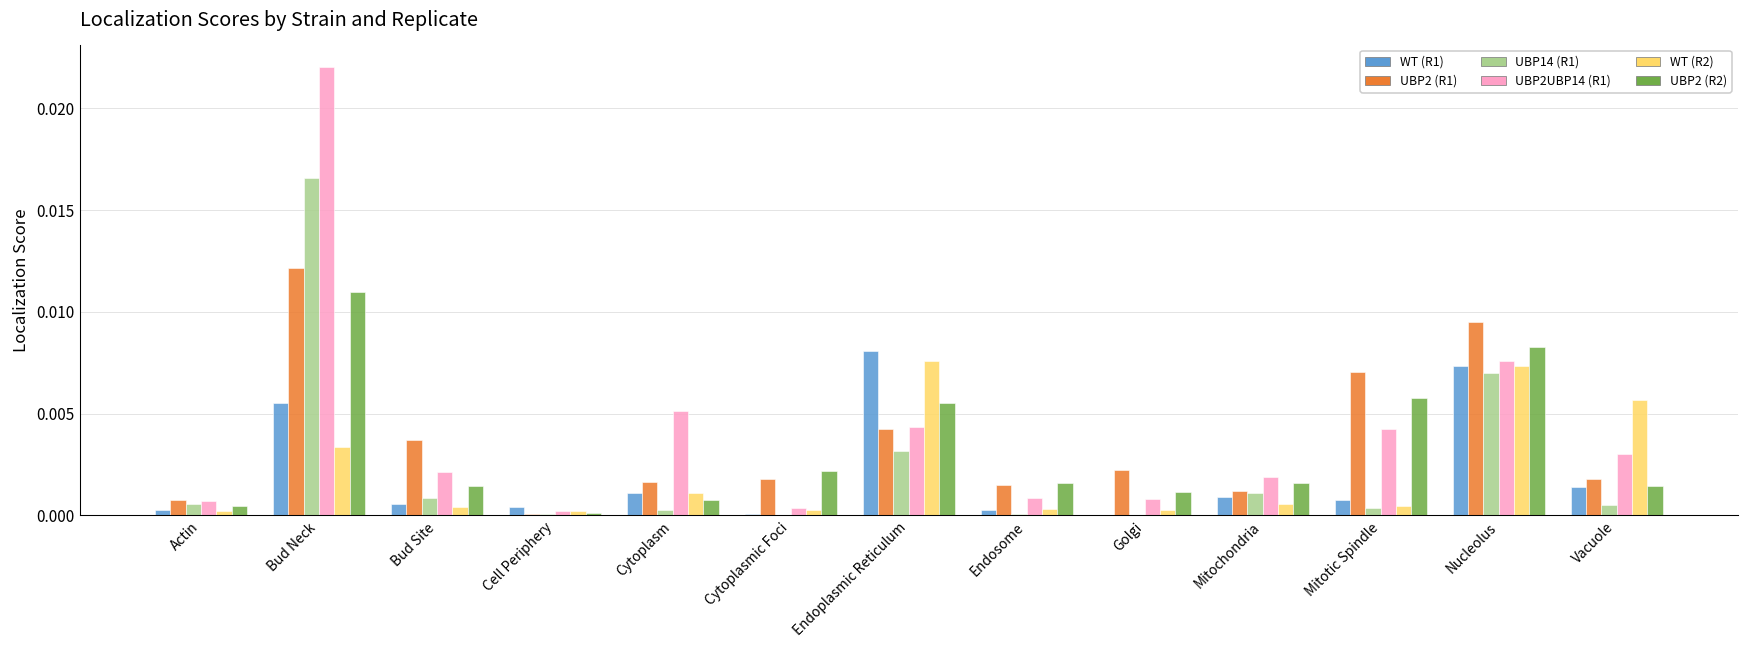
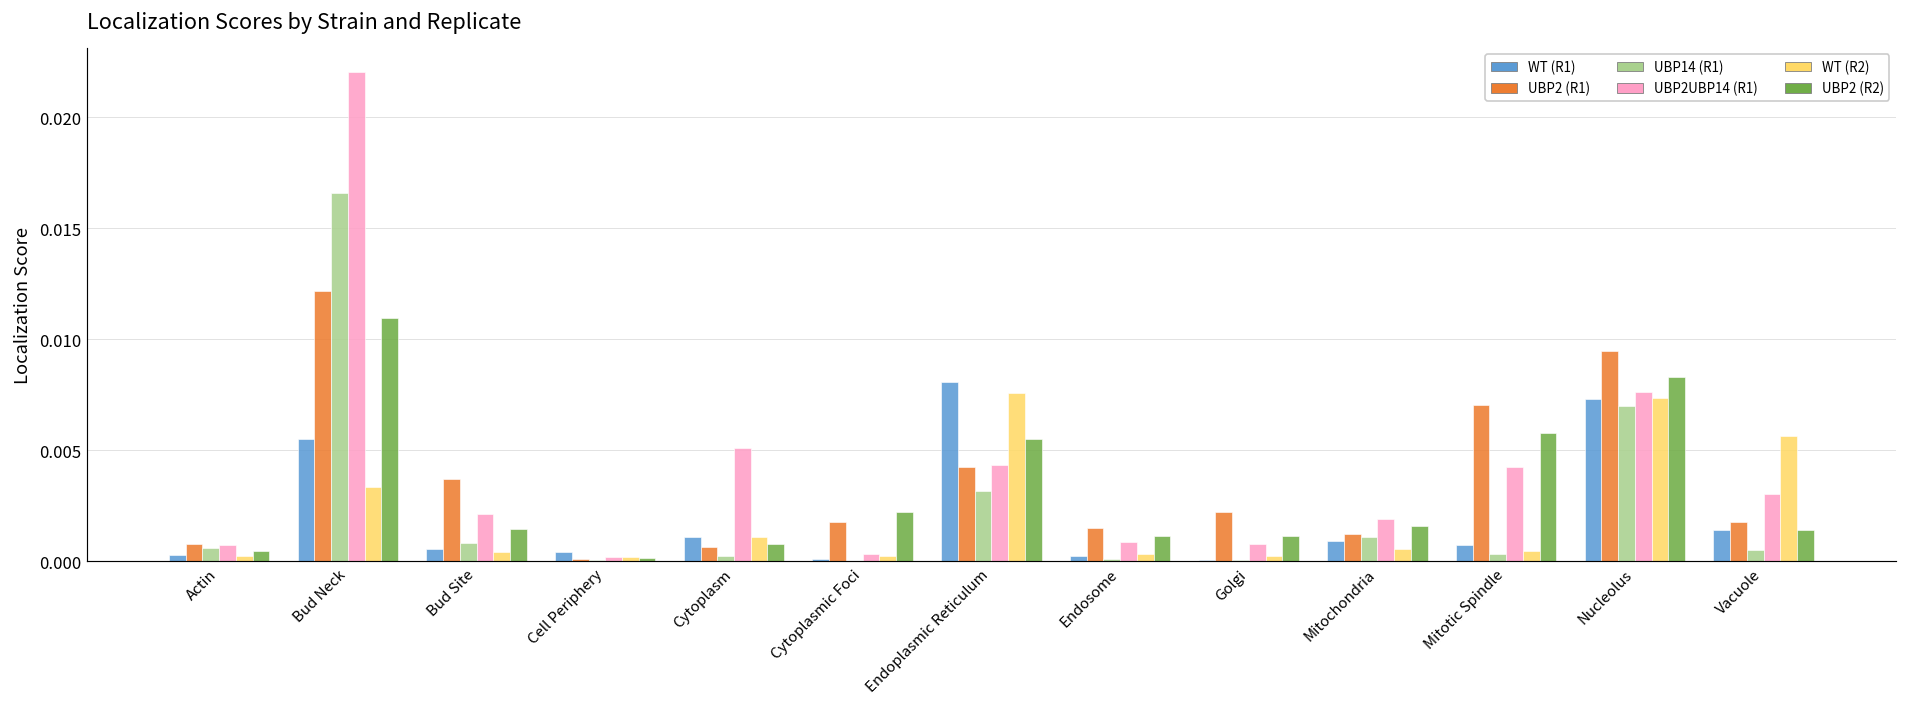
  {
    "WT (R1)": {
      "Actin": 0.0003,
      "Bud Neck": 0.0055,
      "Bud Site": 0.0006,
      "Cell Periphery": 0.0004,
      "Cytoplasm": 0.0011,
      "Endoplasmic Reticulum": 0.0081,
      "Endosome": 0.0003,
      "Mitochondria": 0.0009,
      "Mitotic Spindle": 0.0007,
      "Nucleolus": 0.0073,
      "Vacuole": 0.0014
    },
    "UBP2 (R1)": {
      "Actin": 0.0008,
      "Bud Neck": 0.0122,
      "Bud Site": 0.0037,
-     "Cytoplasm": 0.0016,
+     "Cytoplasm": 0.0006,
      "Cytoplasmic Foci": 0.0018,
      "Endoplasmic Reticulum": 0.0042,
      "Endosome": 0.0015,
      "Golgi": 0.0022,
      "Mitochondria": 0.0012,
      "Mitotic Spindle": 0.0070,
      "Nucleolus": 0.0095,
      "Vacuole": 0.0018
    },
    "UBP14 (R1)": {
      "Actin": 0.0006,
      "Bud Neck": 0.0166,
      "Bud Site": 0.0008,
      "Cytoplasm": 0.0003,
      "Endoplasmic Reticulum": 0.0031,
      "Mitochondria": 0.0011,
      "Mitotic Spindle": 0.0003,
      "Nucleolus": 0.0070,
      "Vacuole": 0.0005
    },
    "UBP2UBP14 (R1)": {
      "Actin": 0.0007,
      "Bud Neck": 0.0220,
      "Bud Site": 0.0021,
      "Cell Periphery": 0.0002,
      "Cytoplasm": 0.0051,
      "Cytoplasmic Foci": 0.0003,
      "Endoplasmic Reticulum": 0.0044,
      "Endosome": 0.0009,
      "Golgi": 0.0008,
      "Mitochondria": 0.0019,
      "Mitotic Spindle": 0.0043,
      "Nucleolus": 0.0076,
      "Vacuole": 0.0030
    },
    "WT (R2)": {
      "Actin": 0.0002,
      "Bud Neck": 0.0034,
      "Bud Site": 0.0004,
      "Cell Periphery": 0.0002,
      "Cytoplasm": 0.0011,
      "Cytoplasmic Foci": 0.0002,
      "Endoplasmic Reticulum": 0.0076,
      "Endosome": 0.0003,
      "Golgi": 0.0003,
      "Mitochondria": 0.0005,
      "Mitotic Spindle": 0.0004,
      "Nucleolus": 0.0074,
      "Vacuole": 0.0056
    },
    "UBP2 (R2)": {
      "Actin": 0.0005,
      "Bud Neck": 0.0110,
      "Bud Site": 0.0014,
      "Cytoplasm": 0.0008,
      "Cytoplasmic Foci": 0.0022,
      "Endoplasmic Reticulum": 0.0055,
-     "Endosome": 0.0016,
+     "Endosome": 0.0011,
      "Golgi": 0.0011,
      "Mitochondria": 0.0016,
      "Mitotic Spindle": 0.0058,
      "Nucleolus": 0.0083,
      "Vacuole": 0.0014
    }
  }
